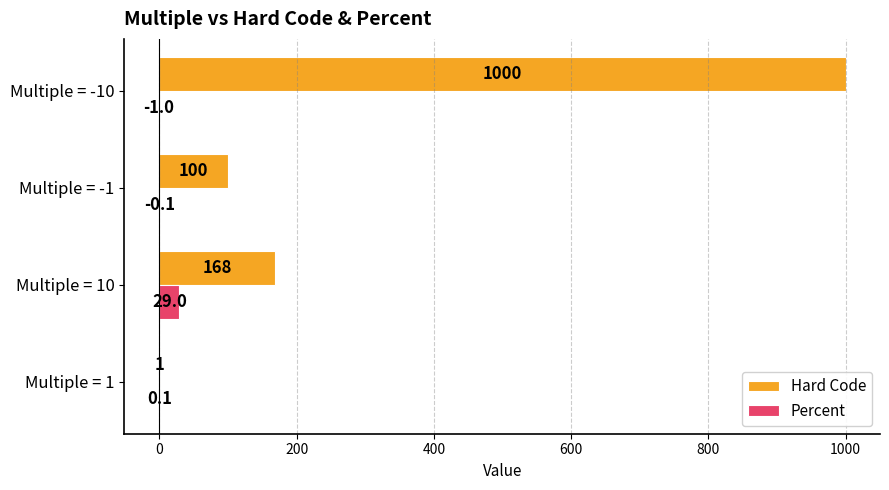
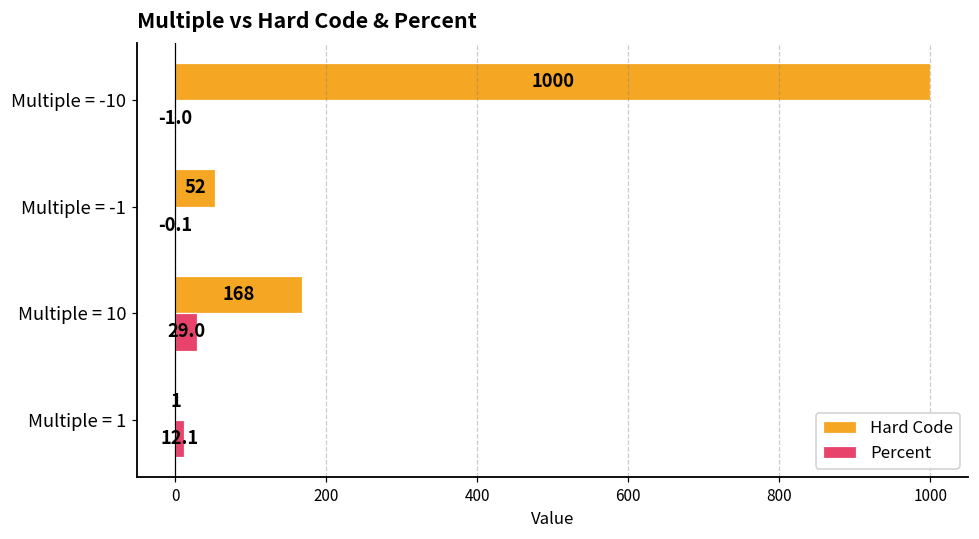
  {
    "Hard Code": {
      "Multiple = -10": 1000,
-     "Multiple = -1": 100,
+     "Multiple = -1": 52,
      "Multiple = 10": 168,
      "Multiple = 1": 1
    },
    "Percent": {
      "Multiple = -10": -1.0,
      "Multiple = -1": -0.1,
      "Multiple = 10": 29.0,
-     "Multiple = 1": 0.1
+     "Multiple = 1": 12.1
    }
  }
